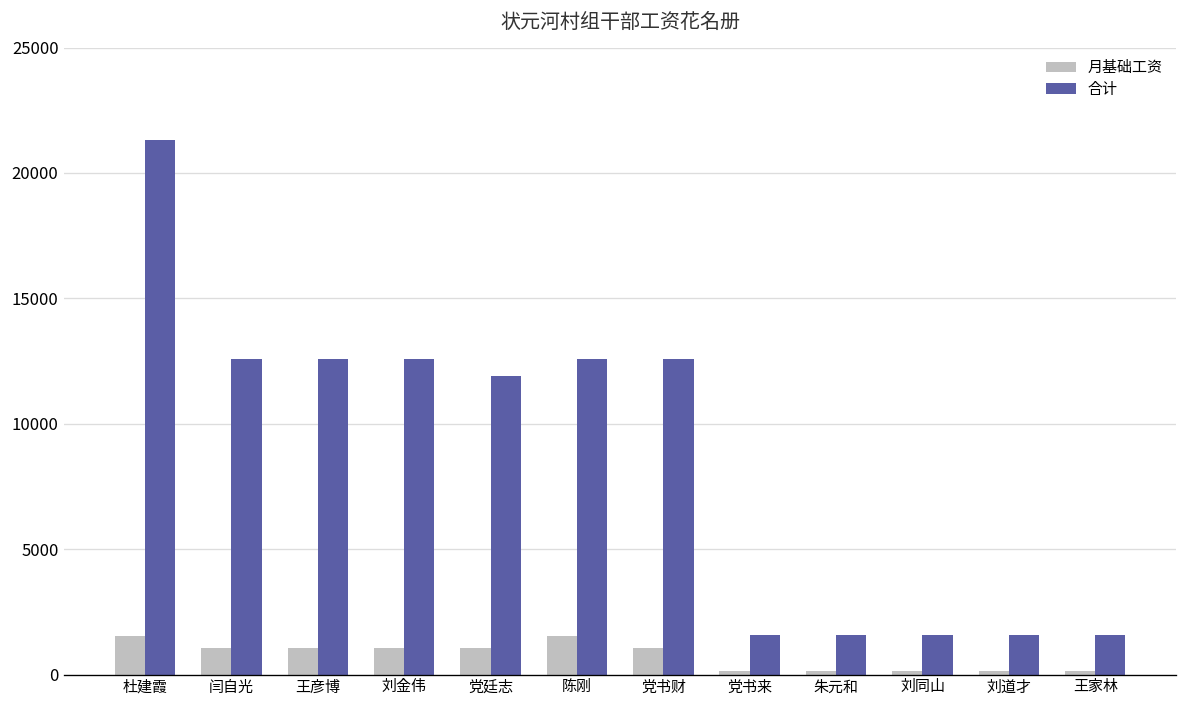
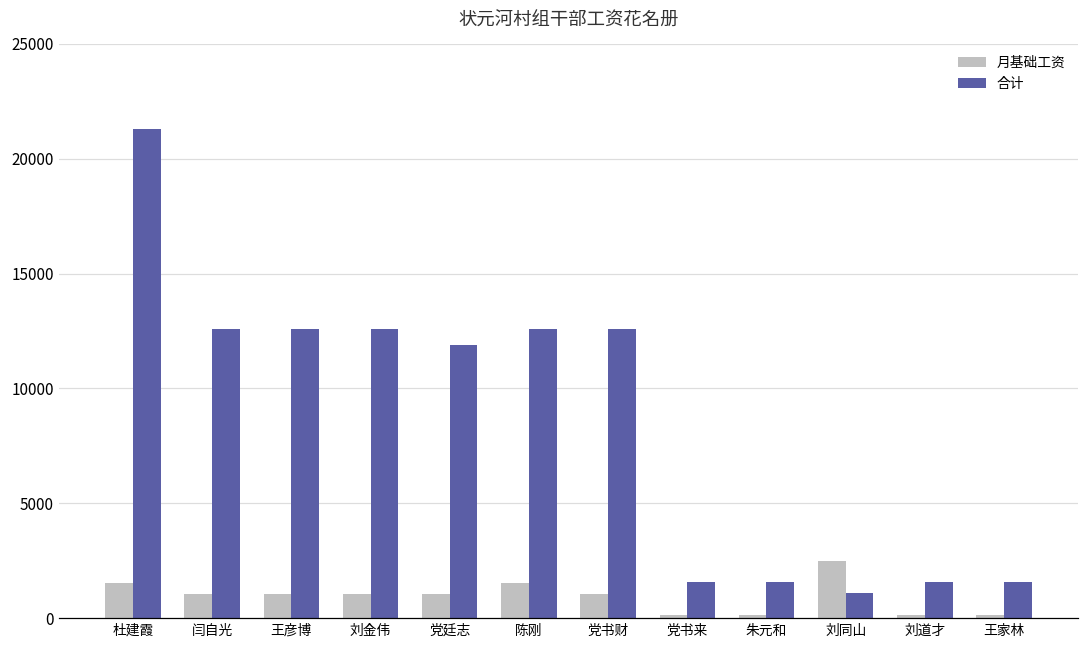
  {
    "月基础工资": {
      "杜建霞": 1600,
      "闫自光": 1100,
      "王彦博": 1100,
      "刘金伟": 1100,
      "党廷志": 1100,
      "陈刚": 1500,
      "党书财": 1100,
      "党书来": 100,
      "朱元和": 100,
-     "刘同山": 100,
+     "刘同山": 2500,
      "刘道才": 100,
      "王家林": 100
    },
    "合计": {
      "杜建霞": 21300,
      "闫自光": 12600,
      "王彦博": 12600,
      "刘金伟": 12600,
      "党廷志": 11900,
      "陈刚": 12600,
      "党书财": 12600,
      "党书来": 1600,
      "朱元和": 1600,
-     "刘同山": 1600,
+     "刘同山": 1100,
      "刘道才": 1600,
      "王家林": 1600
    }
  }
